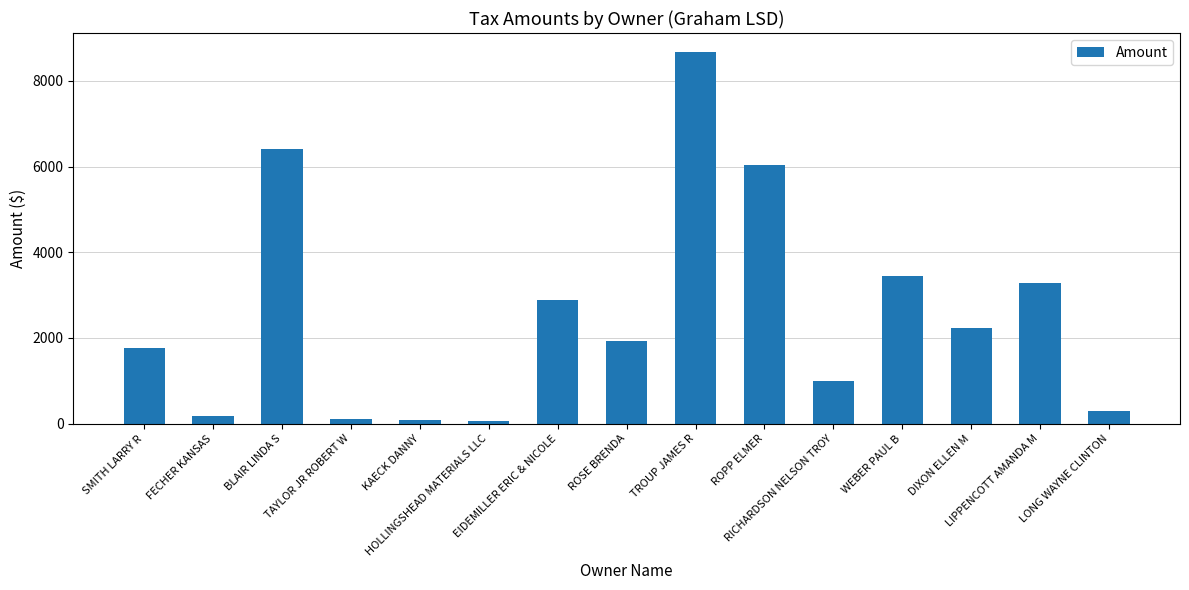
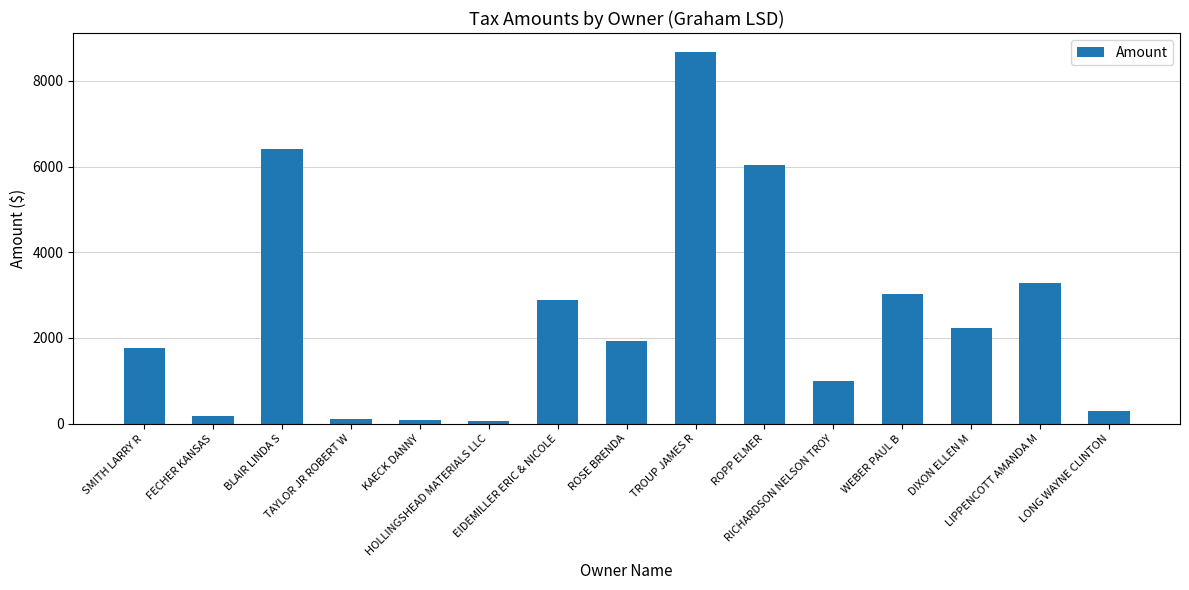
  {
    "SMITH LARRY R": 1800,
    "FECHER KANSAS": 200,
    "BLAIR LINDA S": 6400,
    "TAYLOR JR ROBERT W": 100,
    "KAECK DANNY": 100,
    "EIDEMILLER ERIC & NICOLE": 2900,
    "ROSE BRENDA": 1900,
    "TROUP JAMES R": 8700,
    "ROPP ELMER": 6000,
    "RICHARDSON NELSON TROY": 1000,
-   "WEBER PAUL B": 3400,
+   "WEBER PAUL B": 3000,
    "DIXON ELLEN M": 2200,
    "LIPPENCOTT AMANDA M": 3300,
    "LONG WAYNE CLINTON": 300
  }
